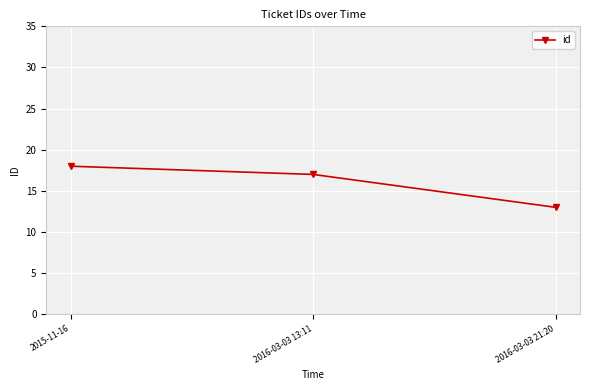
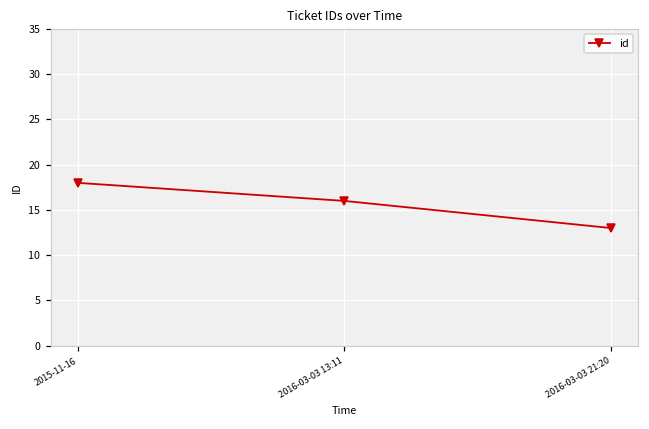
  {
    "2015-11-16": 18,
-   "2016-03-03 13:11": 17,
+   "2016-03-03 13:11": 16,
    "2016-03-03 21:20": 13
  }
